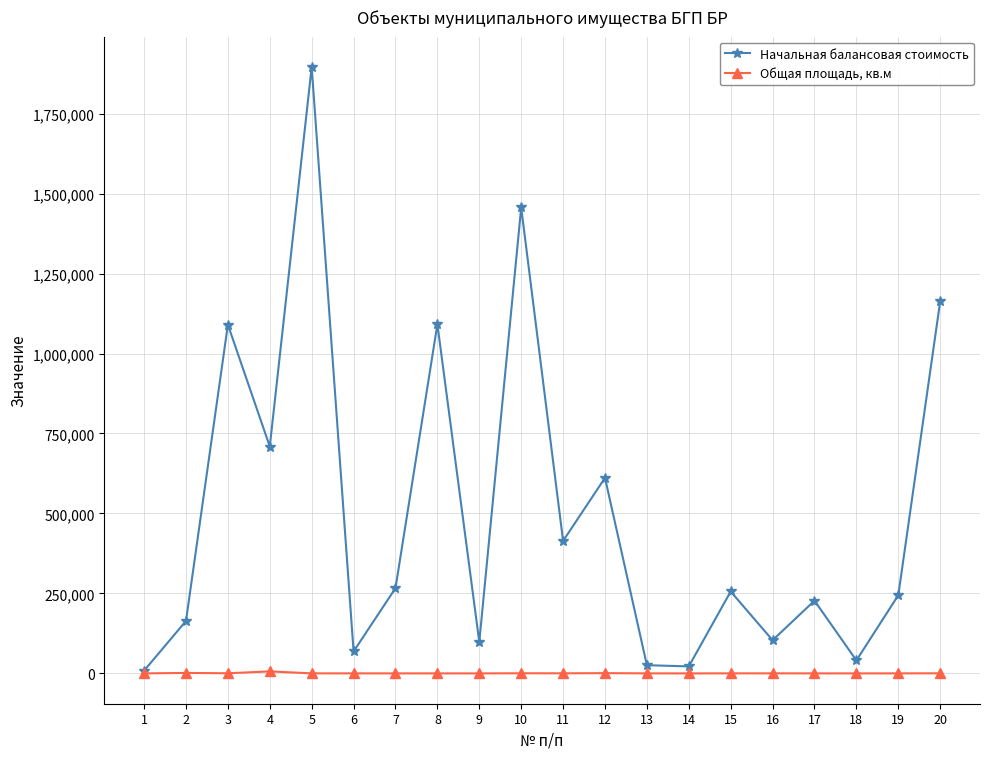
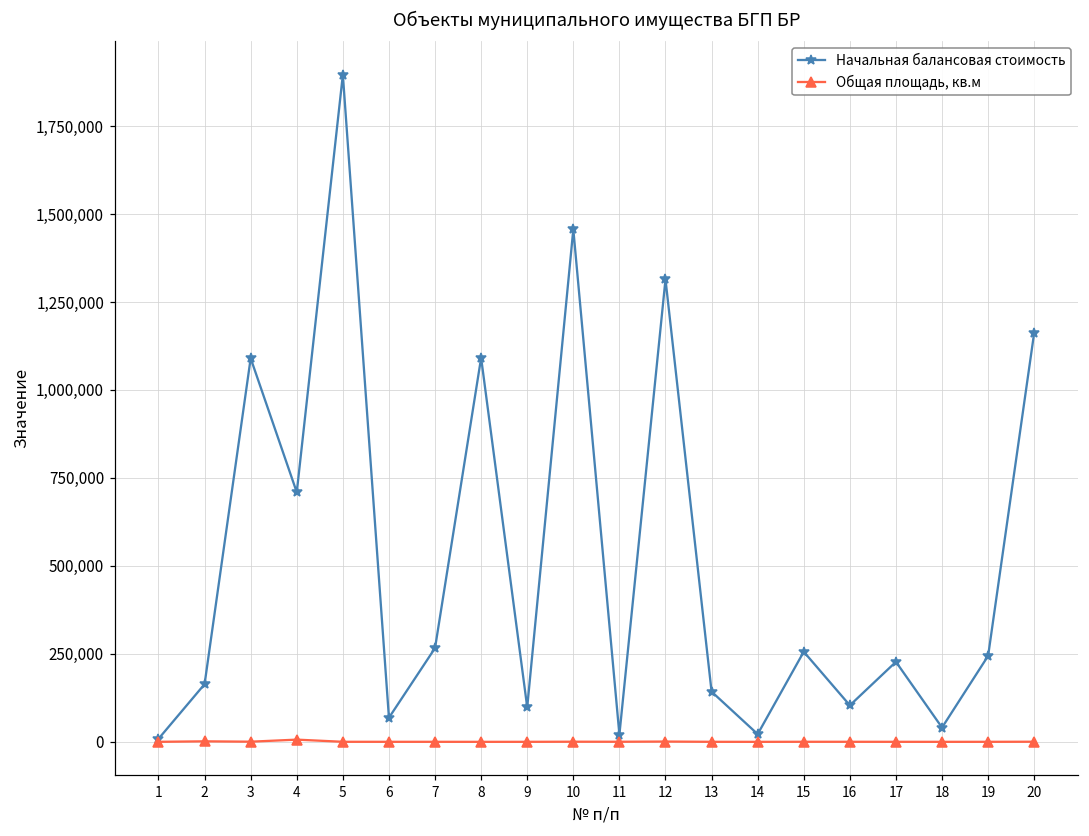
  {
    "Начальная балансовая стоимость": {
      "1": "10,000",
      "2": "160,000",
      "3": "1,090,000",
      "4": "710,000",
      "5": "1,900,000",
      "6": "70,000",
      "7": "270,000",
      "8": "1,090,000",
      "9": "100,000",
      "10": "1,460,000",
-     "11": "410,000",
-     "12": "610,000",
-     "13": "30,000",
+     "11": "20,000",
+     "12": "1,310,000",
+     "13": "140,000",
      "14": "20,000",
      "15": "260,000",
      "16": "100,000",
      "17": "230,000",
      "18": "40,000",
      "19": "240,000",
      "20": "1,160,000"
    },
    "Общая площадь, кв.м": {
      "1": "0",
      "2": "0",
      "3": "0",
      "4": "10,000",
      "5": "0",
      "6": "0",
      "7": "0",
      "8": "0",
      "9": "0",
      "10": "0",
      "11": "0",
      "12": "0",
      "13": "0",
      "14": "0",
      "15": "0",
      "16": "0",
      "17": "0",
      "18": "0",
      "19": "0",
      "20": "0"
    }
  }
